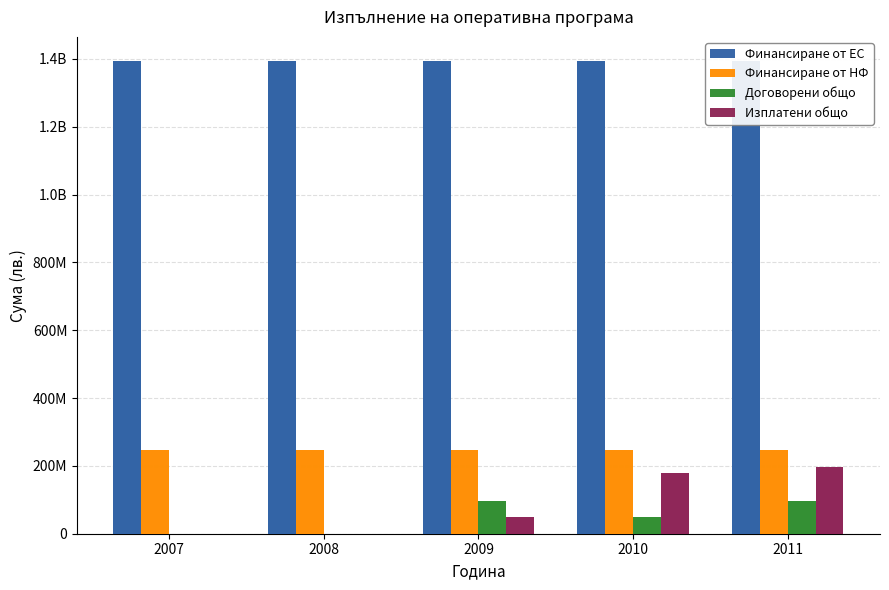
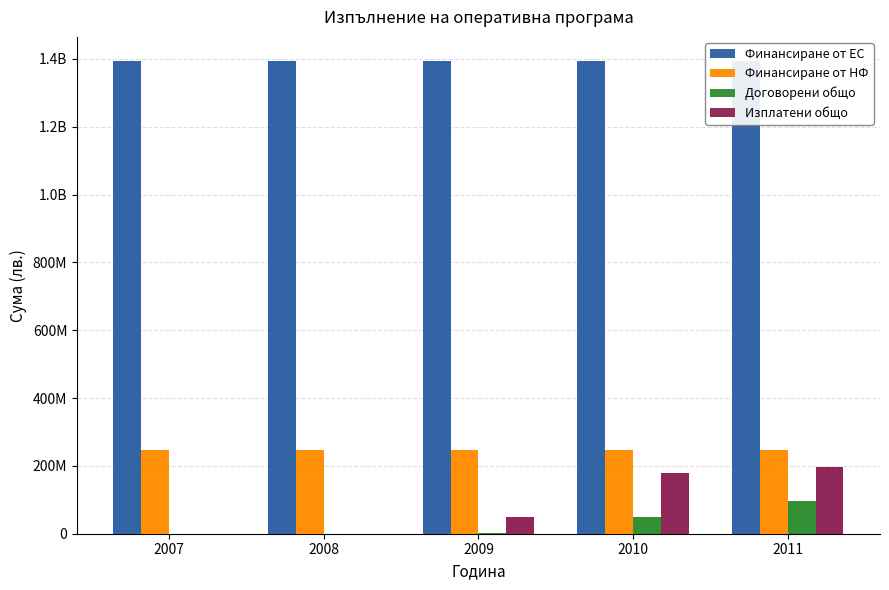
  {
    "Финансиране от ЕС": {
      "2007": 1400000000,
      "2008": 1400000000,
      "2009": 1400000000,
      "2010": 1400000000
    },
    "Финансиране от НФ": {
      "2007": 250000000,
      "2008": 250000000,
      "2009": 250000000,
      "2010": 250000000,
      "2011": 250000000
    },
    "Договорени общо": {
      "2007": 0,
-     "2009": 100000000,
+     "2009": 0,
      "2010": 50000000,
      "2011": 100000000
    },
    "Изплатени общо": {
      "2007": 0,
      "2009": 50000000,
      "2010": 180000000,
      "2011": 200000000
    }
  }
